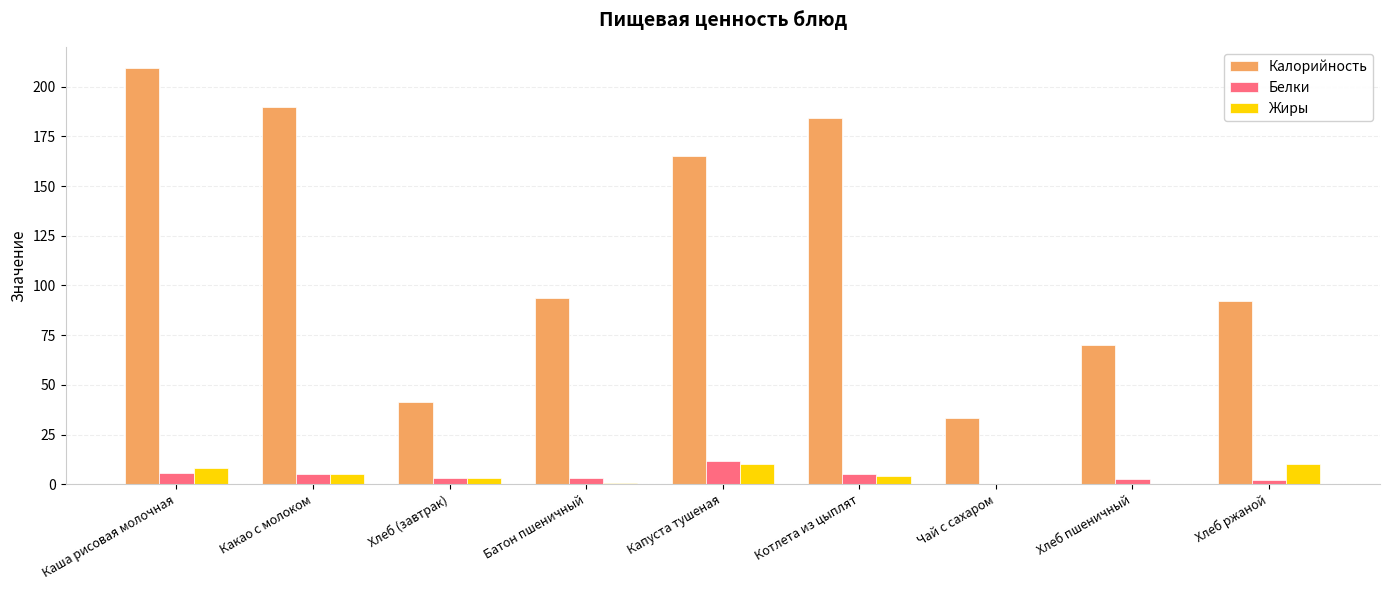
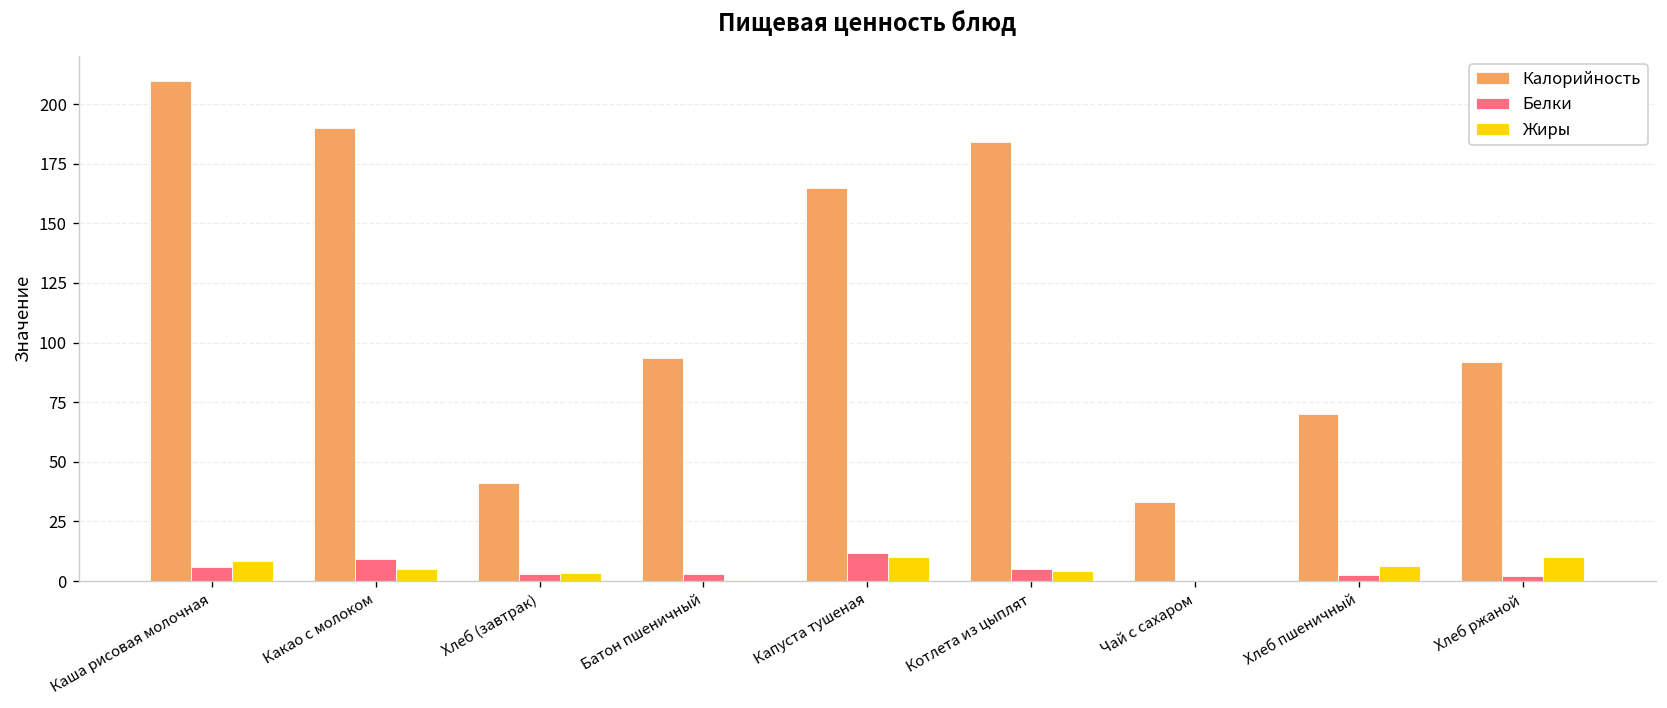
  {
    "Калорийность": {
      "Каша рисовая молочная": 210,
      "Какао с молоком": 190,
      "Хлеб (завтрак)": 41,
      "Батон пшеничный": 94,
      "Капуста тушеная": 165,
      "Котлета из цыплят": 184,
      "Чай с сахаром": 33,
      "Хлеб пшеничный": 70,
      "Хлеб ржаной": 92
    },
    "Белки": {
      "Каша рисовая молочная": 6,
-     "Какао с молоком": 5,
+     "Какао с молоком": 9,
      "Хлеб (завтрак)": 3,
      "Батон пшеничный": 3,
      "Капуста тушеная": 12,
      "Котлета из цыплят": 5,
      "Хлеб пшеничный": 2,
      "Хлеб ржаной": 2
    },
    "Жиры": {
      "Каша рисовая молочная": 8,
      "Какао с молоком": 5,
      "Хлеб (завтрак)": 3,
      "Капуста тушеная": 10,
      "Котлета из цыплят": 4,
-     "Хлеб пшеничный": 0,
+     "Хлеб пшеничный": 6,
      "Хлеб ржаной": 10
    }
  }
